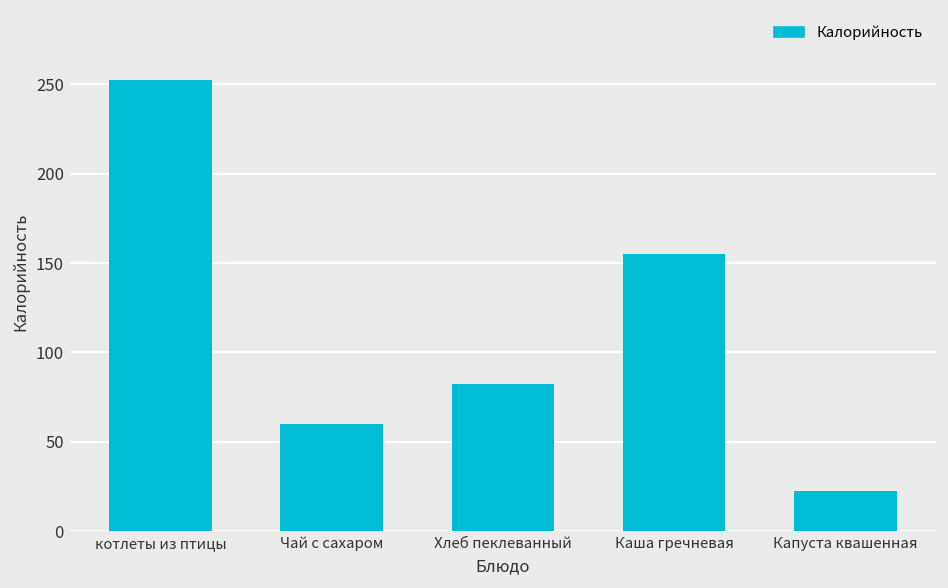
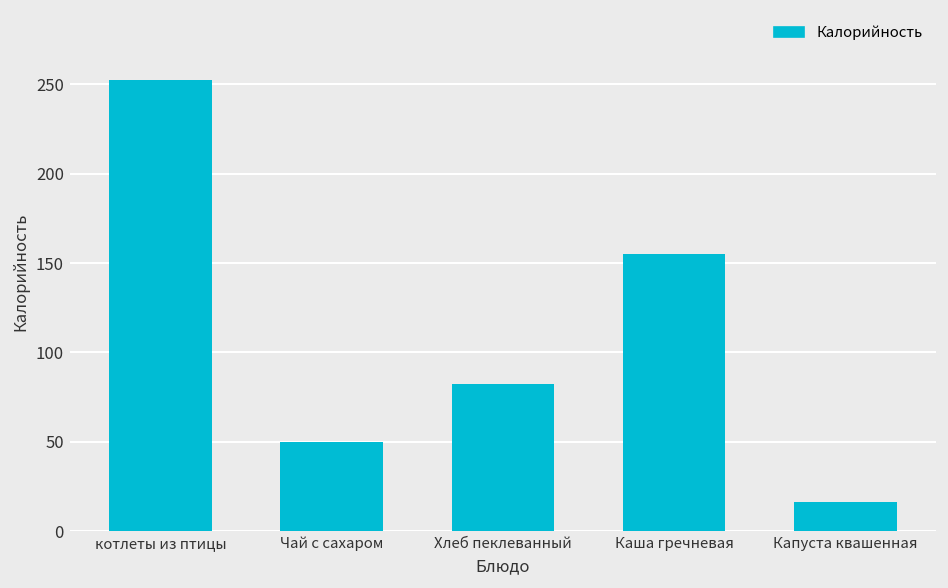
  {
    "котлеты из птицы": 253,
-   "Чай с сахаром": 60,
+   "Чай с сахаром": 50,
    "Хлеб пеклеванный": 82,
    "Каша гречневая": 155,
-   "Капуста квашенная": 22
+   "Капуста квашенная": 16
  }
